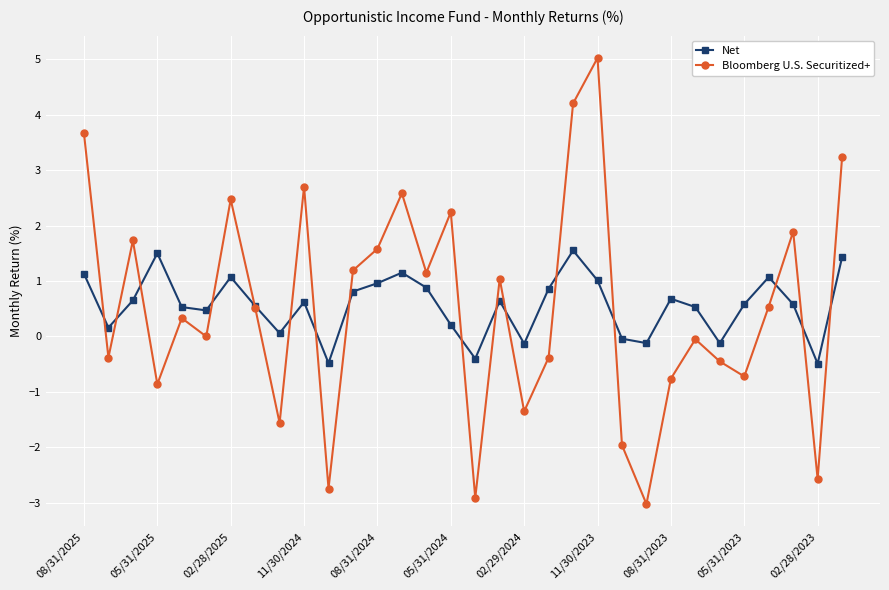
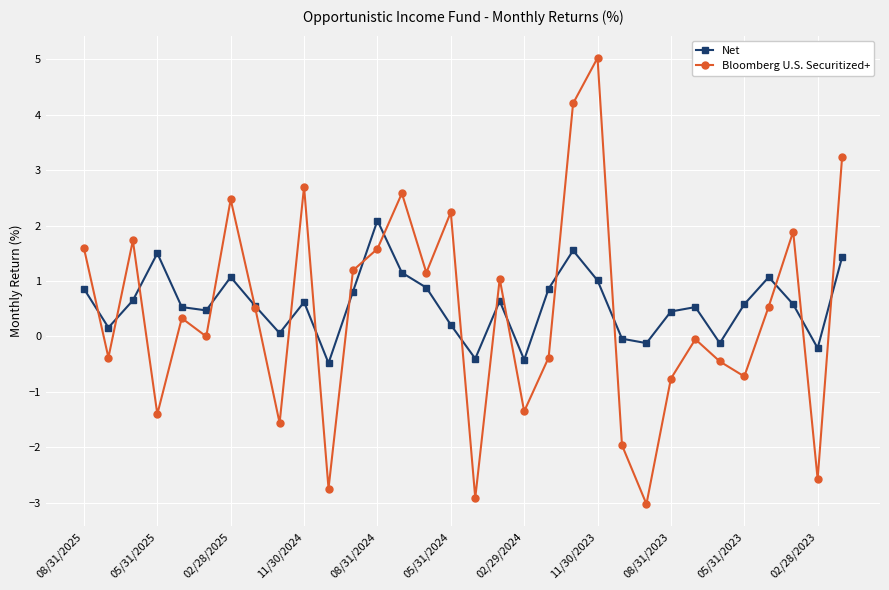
  {
    "Net": {
-     "08/31/2025": 1.1,
+     "08/31/2025": 0.9,
      "05/31/2025": 1.5,
      "02/28/2025": 1.1,
      "11/30/2024": 0.6,
-     "08/31/2024": 1.0,
+     "08/31/2024": 2.1,
      "05/31/2024": 0.2,
-     "02/29/2024": -0.1,
+     "02/29/2024": -0.4,
      "11/30/2023": 1.0,
-     "08/31/2023": 0.7,
+     "08/31/2023": 0.5,
      "05/31/2023": 0.6,
-     "02/28/2023": -0.5
+     "02/28/2023": -0.2
    },
    "Bloomberg U.S. Securitized+": {
-     "08/31/2025": 3.7,
-     "05/31/2025": -0.9,
+     "08/31/2025": 1.6,
+     "05/31/2025": -1.4,
      "02/28/2025": 2.5,
      "11/30/2024": 2.7,
      "08/31/2024": 1.6,
      "05/31/2024": 2.2,
      "02/29/2024": -1.4,
      "11/30/2023": 5.0,
      "08/31/2023": -0.8,
      "05/31/2023": -0.7,
      "02/28/2023": -2.6
    }
  }
